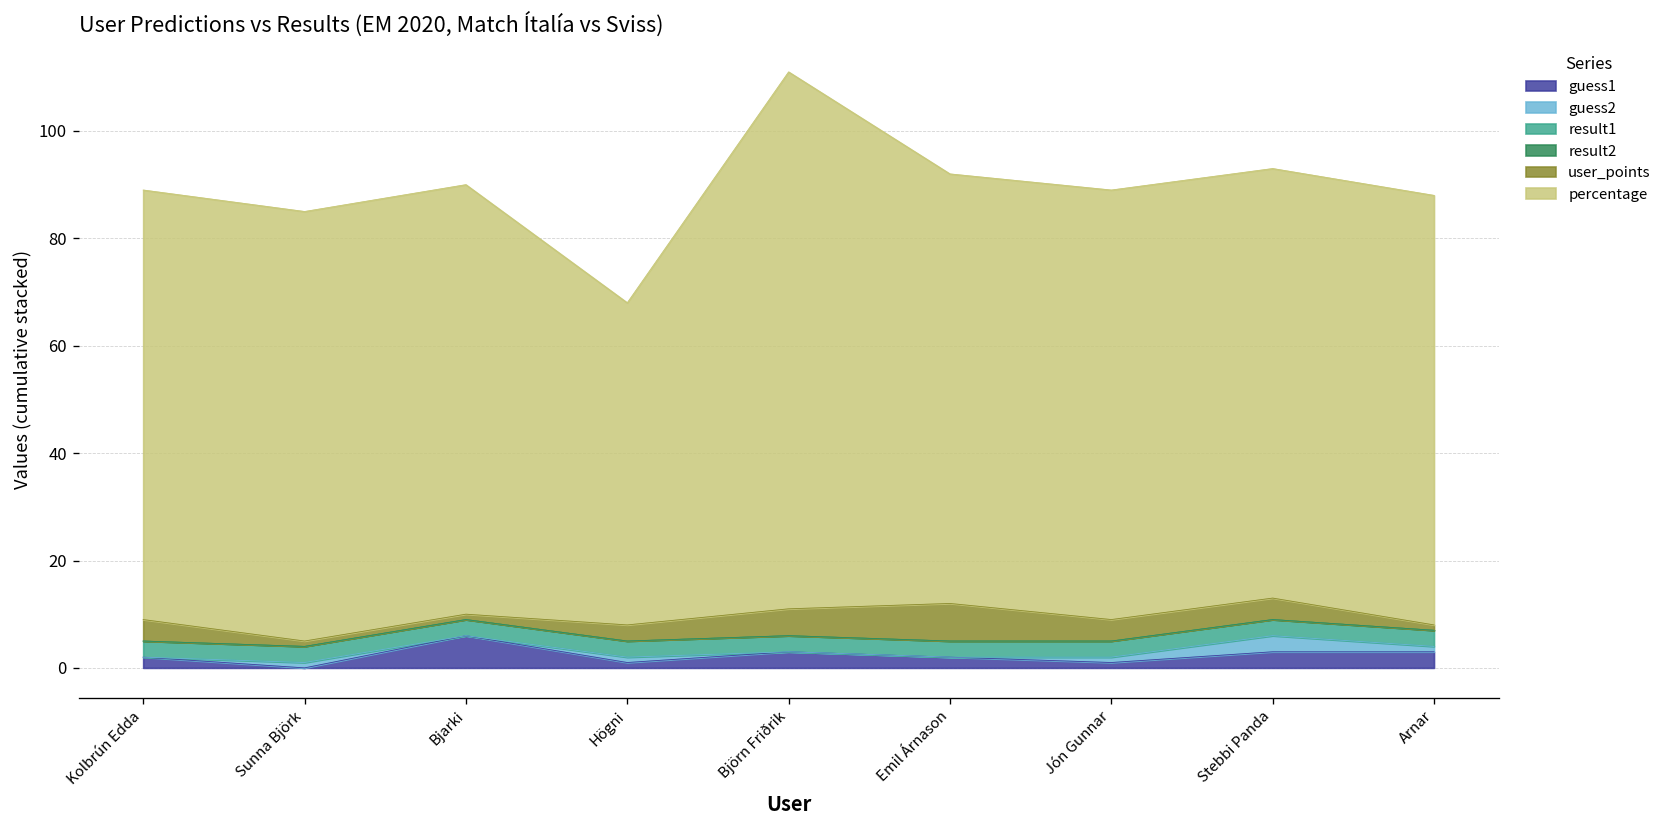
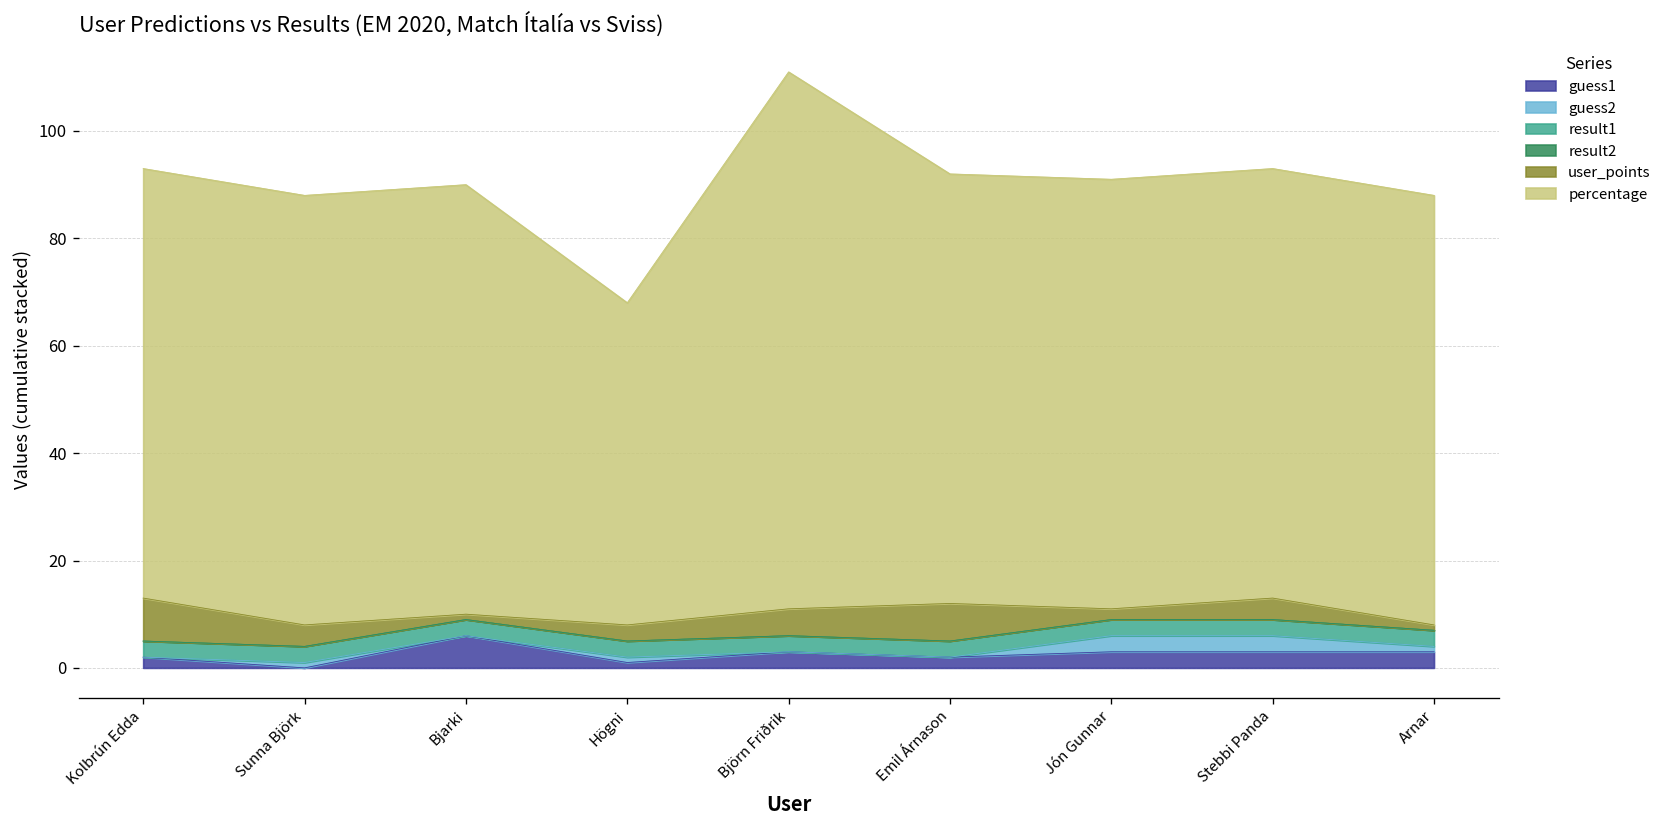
  {
    "guess1": {
      "Sunna Björk": 0,
      "Högni": 1,
-     "Jón Gunnar": 1,
+     "Jón Gunnar": 3,
      "Stebbi Panda": 3,
      "Arnar": 3
    },
    "guess2": {
      "Sunna Björk": 1,
      "Högni": 2,
-     "Jón Gunnar": 1,
+     "Jón Gunnar": 3,
      "Stebbi Panda": 6,
      "Arnar": 4
    },
    "user_points": {
-     "Kolbrún Edda": 4,
-     "Sunna Björk": 1,
+     "Kolbrún Edda": 8,
+     "Sunna Björk": 4,
      "Bjarki": 1,
      "Högni": 3,
      "Björn Friðrik": 5,
      "Emil Árnason": 7,
-     "Jón Gunnar": 4,
+     "Jón Gunnar": 2,
      "Stebbi Panda": 4,
      "Arnar": 1
    },
    "percentage": {
      "Kolbrún Edda": 80,
      "Sunna Björk": 80,
      "Bjarki": 80,
      "Högni": 60,
      "Björn Friðrik": 100,
      "Emil Árnason": 80,
      "Jón Gunnar": 80,
      "Stebbi Panda": 80,
      "Arnar": 80
    }
  }
